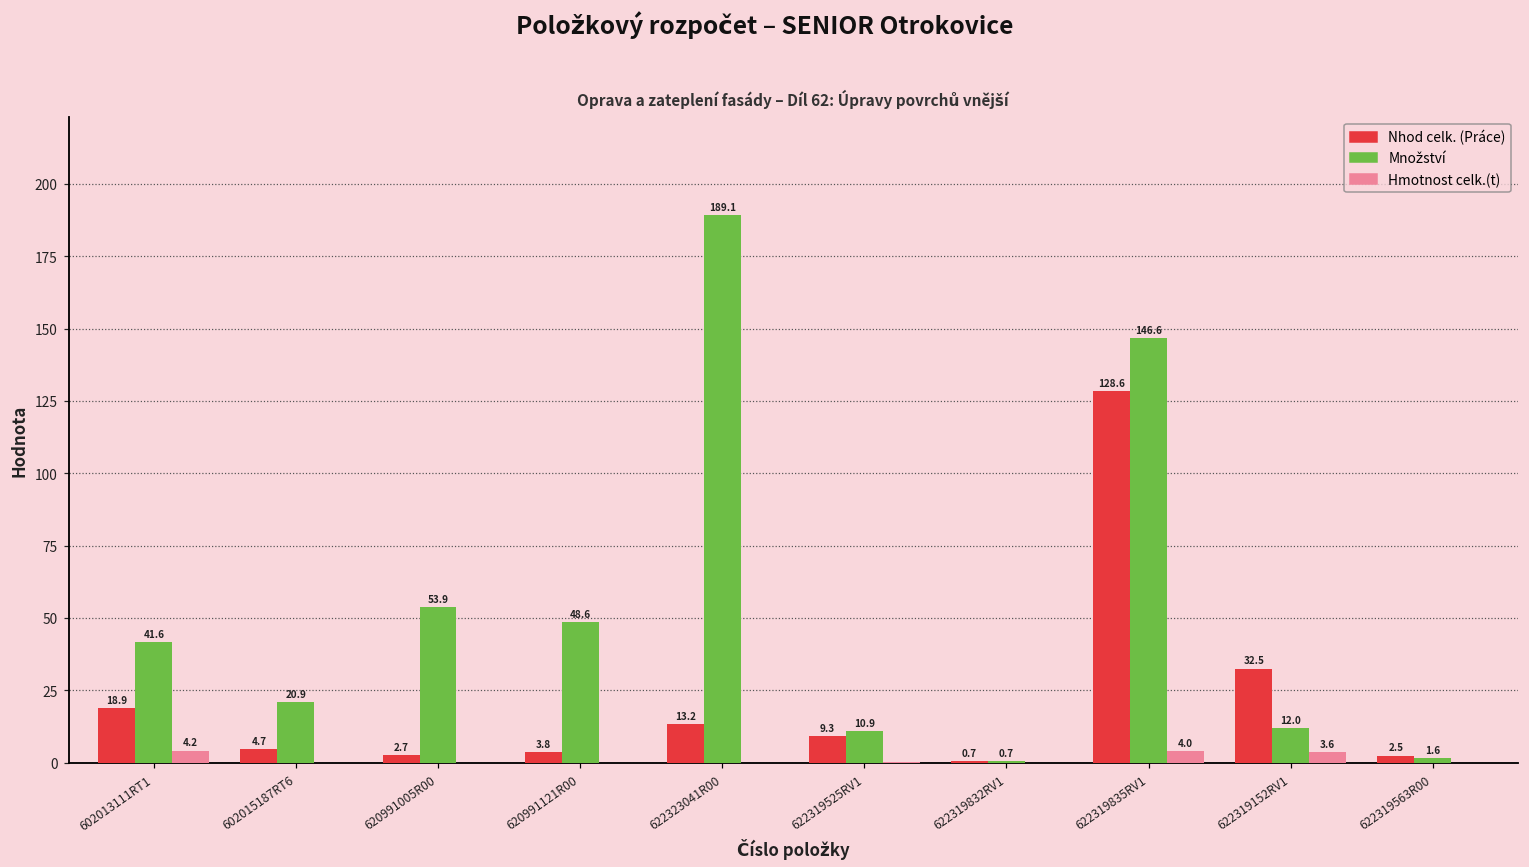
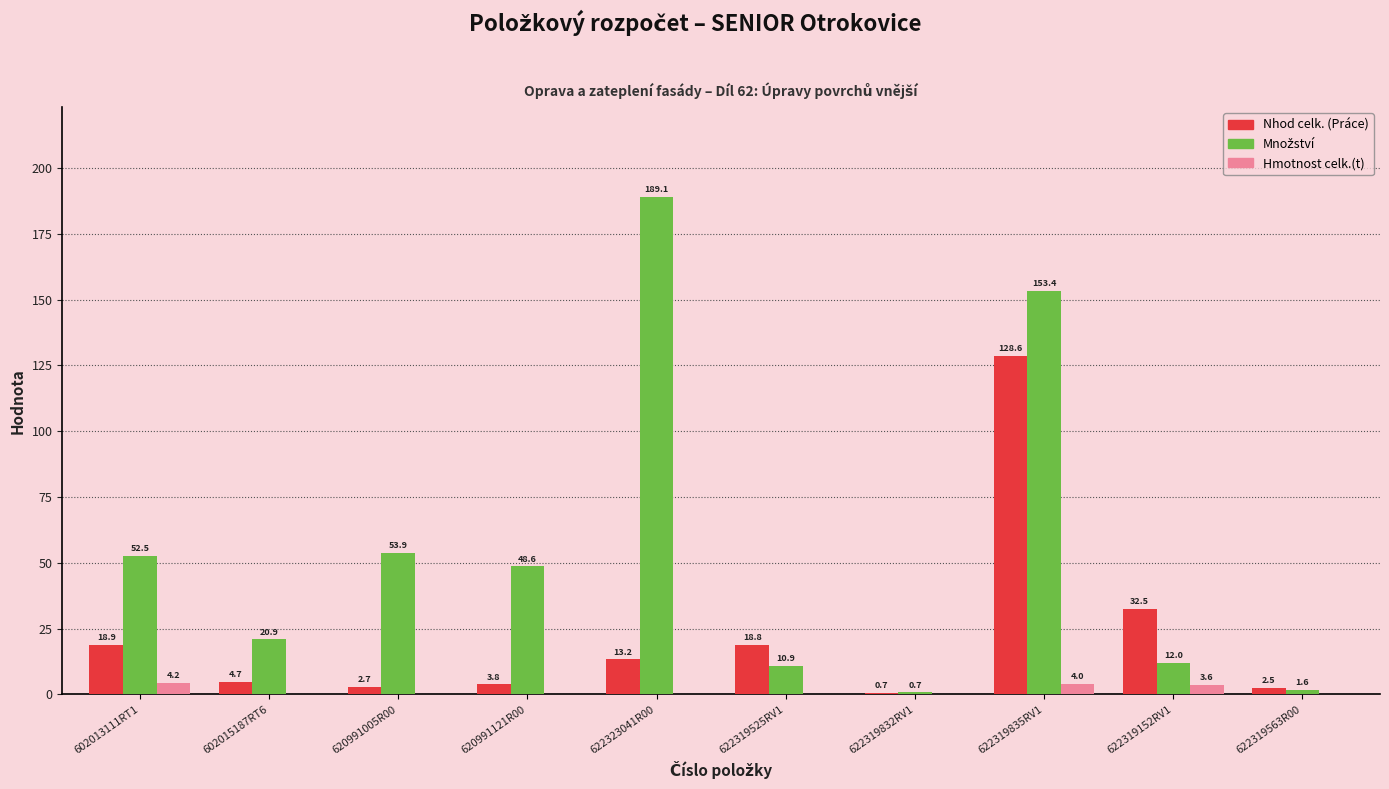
  {
    "Nhod celk. (Práce)": {
      "602013111RT1": 18.9,
      "602015187RT6": 4.7,
      "620991005R00": 2.7,
      "620991121R00": 3.8,
      "622323041R00": 13.2,
-     "622319525RV1": 9.3,
+     "622319525RV1": 18.8,
      "622319832RV1": 0.7,
      "622319835RV1": 128.6,
      "622319152RV1": 32.5,
      "622319563R00": 2.5
    },
    "Množství": {
-     "602013111RT1": 41.6,
+     "602013111RT1": 52.5,
      "602015187RT6": 20.9,
      "620991005R00": 53.9,
      "620991121R00": 48.6,
      "622323041R00": 189.1,
      "622319525RV1": 10.9,
      "622319832RV1": 0.7,
-     "622319835RV1": 146.6,
+     "622319835RV1": 153.4,
      "622319152RV1": 12.0,
      "622319563R00": 1.6
    },
    "Hmotnost celk.(t)": {
      "602013111RT1": 4.2,
      "622319835RV1": 4.0,
      "622319152RV1": 3.6
    }
  }
